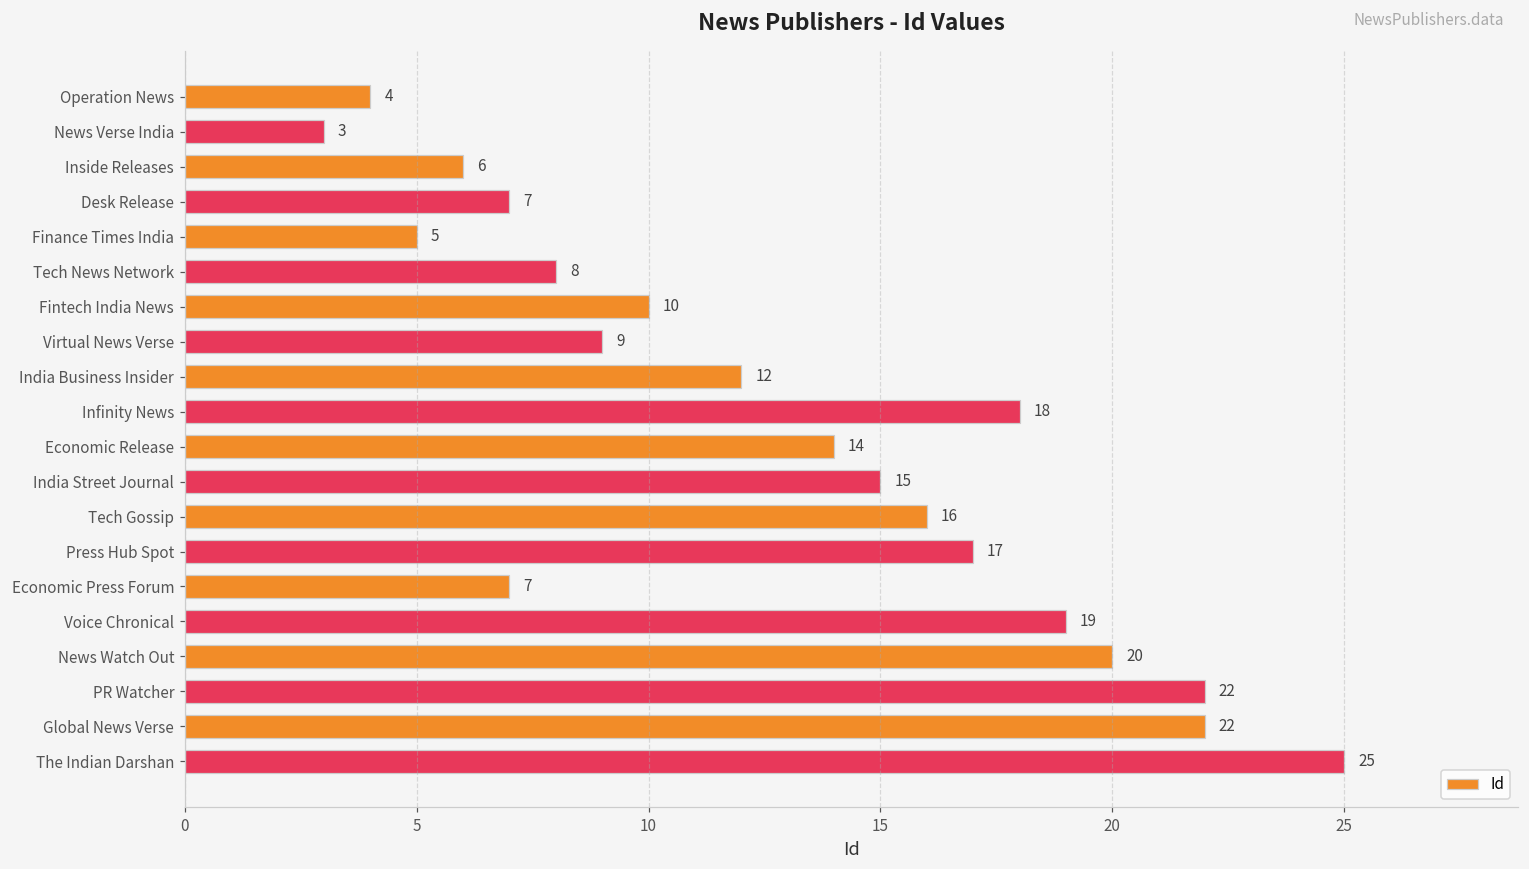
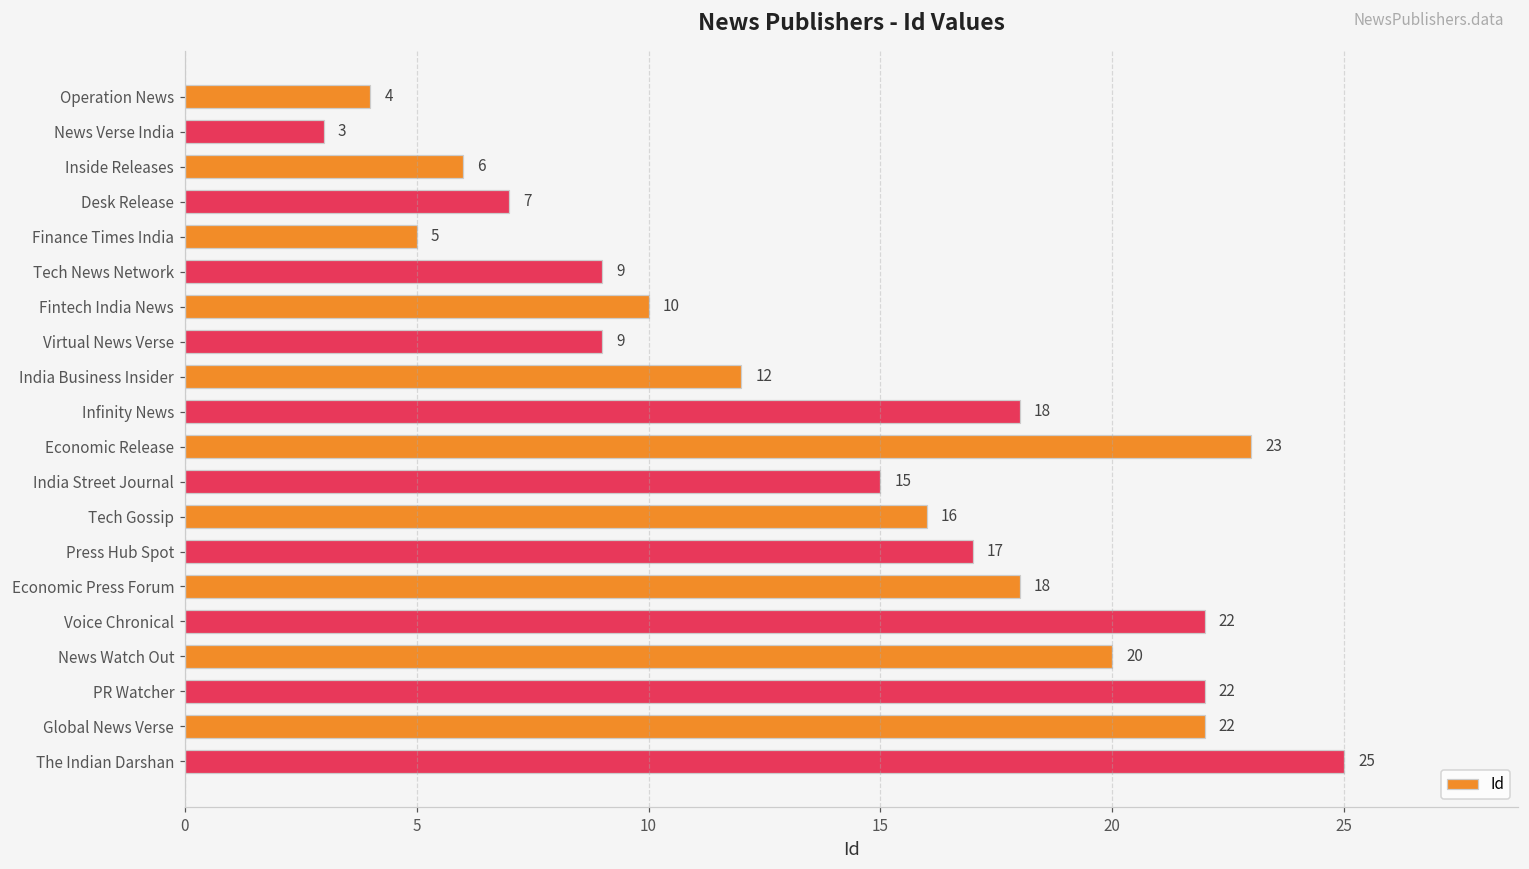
  {
    "Operation News": 4,
    "News Verse India": 3,
    "Inside Releases": 6,
    "Desk Release": 7,
    "Finance Times India": 5,
-   "Tech News Network": 8,
+   "Tech News Network": 9,
    "Fintech India News": 10,
    "Virtual News Verse": 9,
    "India Business Insider": 12,
    "Infinity News": 18,
-   "Economic Release": 14,
+   "Economic Release": 23,
    "India Street Journal": 15,
    "Tech Gossip": 16,
    "Press Hub Spot": 17,
-   "Economic Press Forum": 7,
-   "Voice Chronical": 19,
+   "Economic Press Forum": 18,
+   "Voice Chronical": 22,
    "News Watch Out": 20,
    "PR Watcher": 22,
    "Global News Verse": 22,
    "The Indian Darshan": 25
  }
